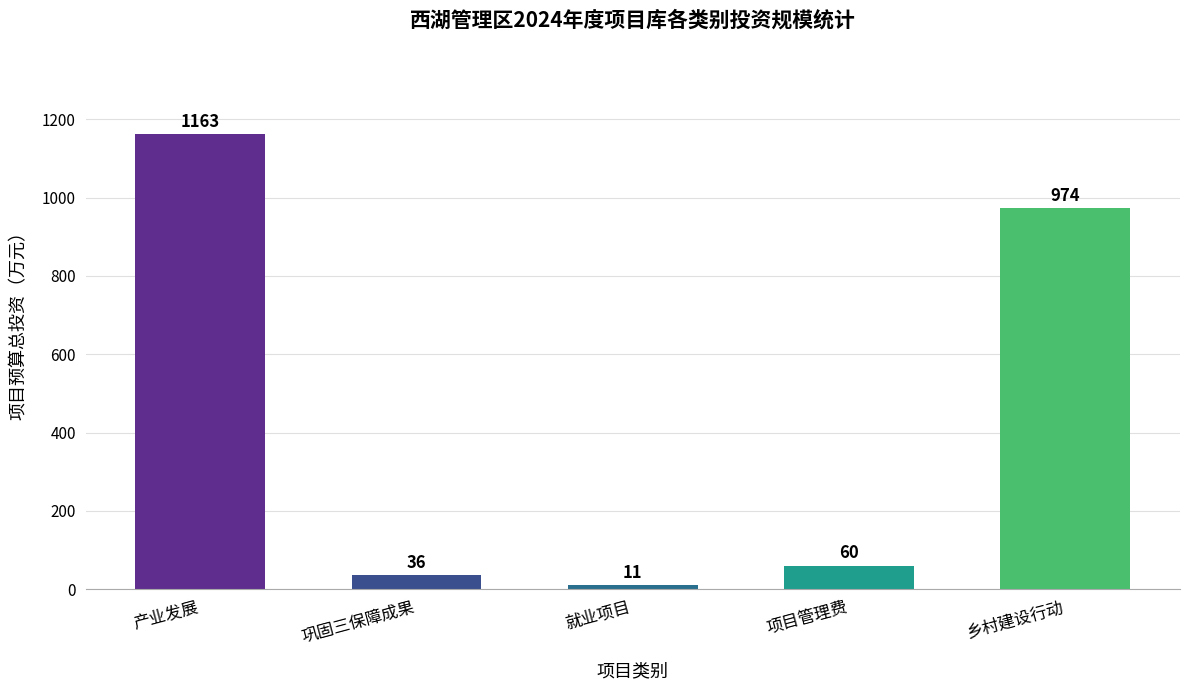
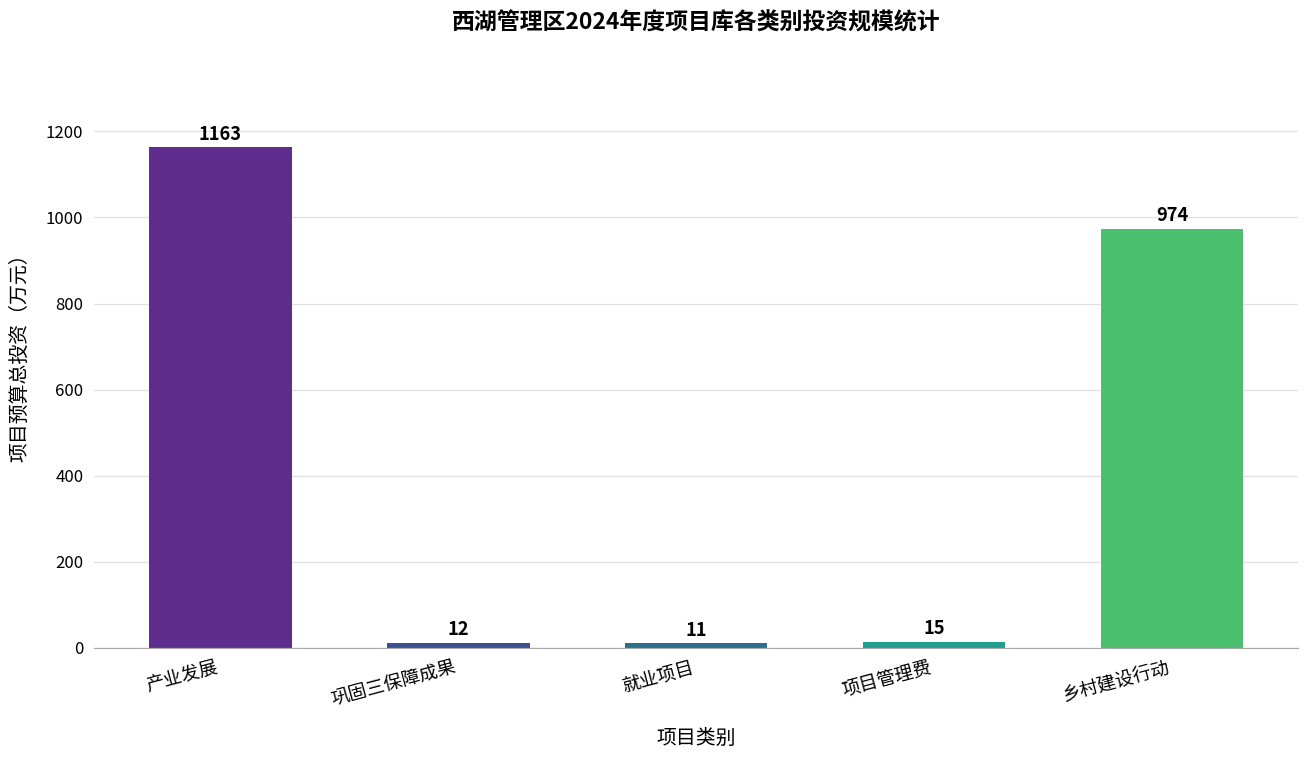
  {
    "产业发展": 1163,
-   "巩固三保障成果": 36,
+   "巩固三保障成果": 12,
    "就业项目": 11,
-   "项目管理费": 60,
+   "项目管理费": 15,
    "乡村建设行动": 974
  }
